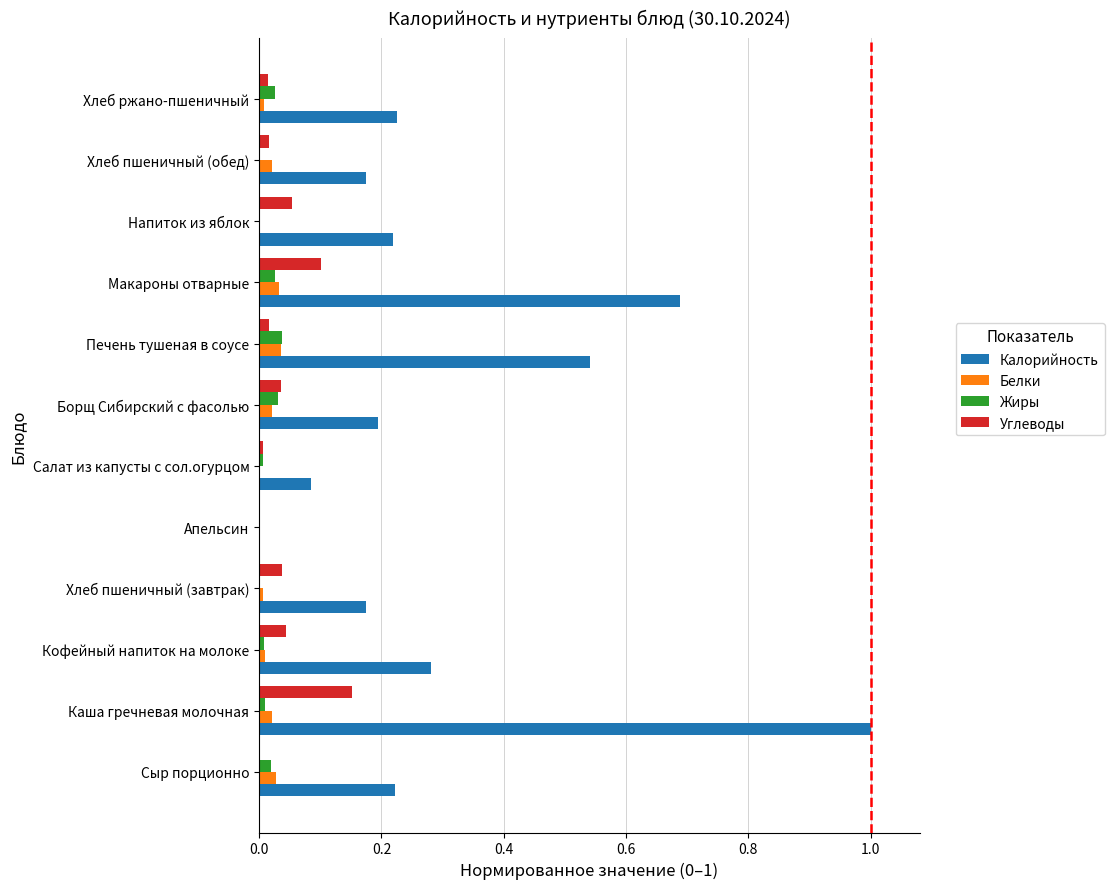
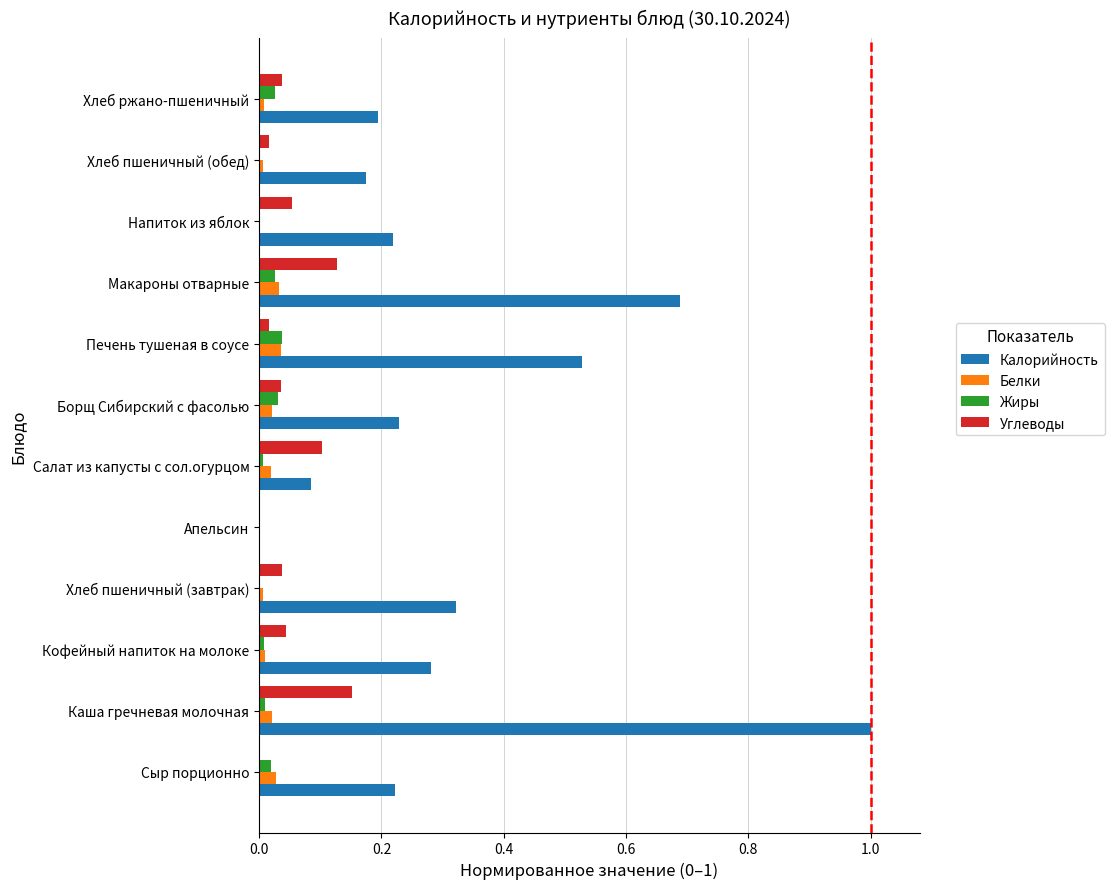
  {
    "Калорийность": {
-     "Хлеб ржано-пшеничный": 0.23,
+     "Хлеб ржано-пшеничный": 0.19,
      "Хлеб пшеничный (обед)": 0.18,
      "Напиток из яблок": 0.22,
      "Макароны отварные": 0.69,
-     "Печень тушеная в соусе": 0.54,
-     "Борщ Сибирский с фасолью": 0.19,
+     "Печень тушеная в соусе": 0.53,
+     "Борщ Сибирский с фасолью": 0.23,
      "Салат из капусты с сол.огурцом": 0.08,
      "Апельсин": 0.00,
-     "Хлеб пшеничный (завтрак)": 0.17,
+     "Хлеб пшеничный (завтрак)": 0.32,
      "Кофейный напиток на молоке": 0.28,
      "Каша гречневая молочная": 1.00,
      "Сыр порционно": 0.22
    },
    "Белки": {
      "Хлеб ржано-пшеничный": 0.01,
-     "Хлеб пшеничный (обед)": 0.02,
+     "Хлеб пшеничный (обед)": 0.01,
      "Макароны отварные": 0.03,
      "Печень тушеная в соусе": 0.04,
      "Борщ Сибирский с фасолью": 0.02,
-     "Салат из капусты с сол.огурцом": 0.00,
+     "Салат из капусты с сол.огурцом": 0.02,
      "Апельсин": 0.00,
      "Хлеб пшеничный (завтрак)": 0.01,
      "Кофейный напиток на молоке": 0.01,
      "Каша гречневая молочная": 0.02,
      "Сыр порционно": 0.03
    },
    "Жиры": {
      "Хлеб ржано-пшеничный": 0.03,
      "Хлеб пшеничный (обед)": 0.00,
      "Напиток из яблок": 0.00,
      "Макароны отварные": 0.03,
      "Печень тушеная в соусе": 0.04,
      "Борщ Сибирский с фасолью": 0.03,
      "Салат из капусты с сол.огурцом": 0.01,
      "Апельсин": 0.00,
      "Кофейный напиток на молоке": 0.01,
      "Каша гречневая молочная": 0.01,
      "Сыр порционно": 0.02
    },
    "Углеводы": {
-     "Хлеб ржано-пшеничный": 0.02,
+     "Хлеб ржано-пшеничный": 0.04,
      "Хлеб пшеничный (обед)": 0.02,
      "Напиток из яблок": 0.05,
-     "Макароны отварные": 0.10,
+     "Макароны отварные": 0.13,
      "Печень тушеная в соусе": 0.02,
      "Борщ Сибирский с фасолью": 0.04,
-     "Салат из капусты с сол.огурцом": 0.01,
+     "Салат из капусты с сол.огурцом": 0.10,
      "Апельсин": 0.00,
      "Хлеб пшеничный (завтрак)": 0.04,
      "Кофейный напиток на молоке": 0.04,
      "Каша гречневая молочная": 0.15
    }
  }
